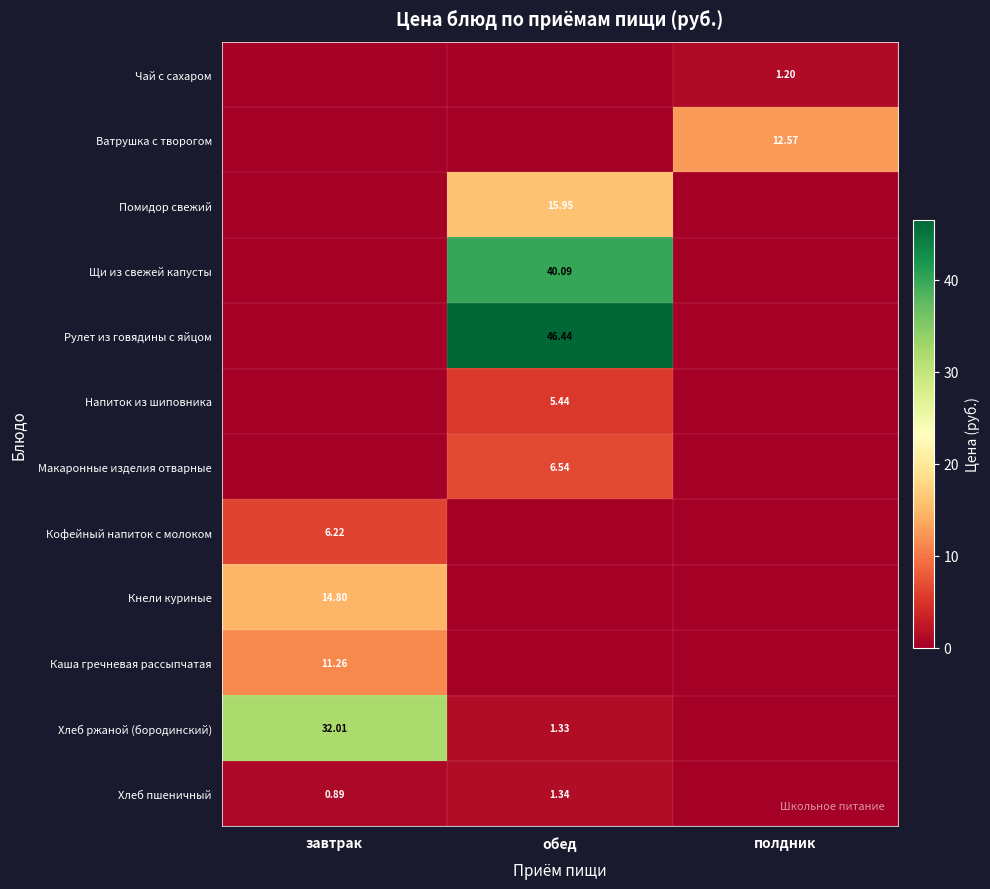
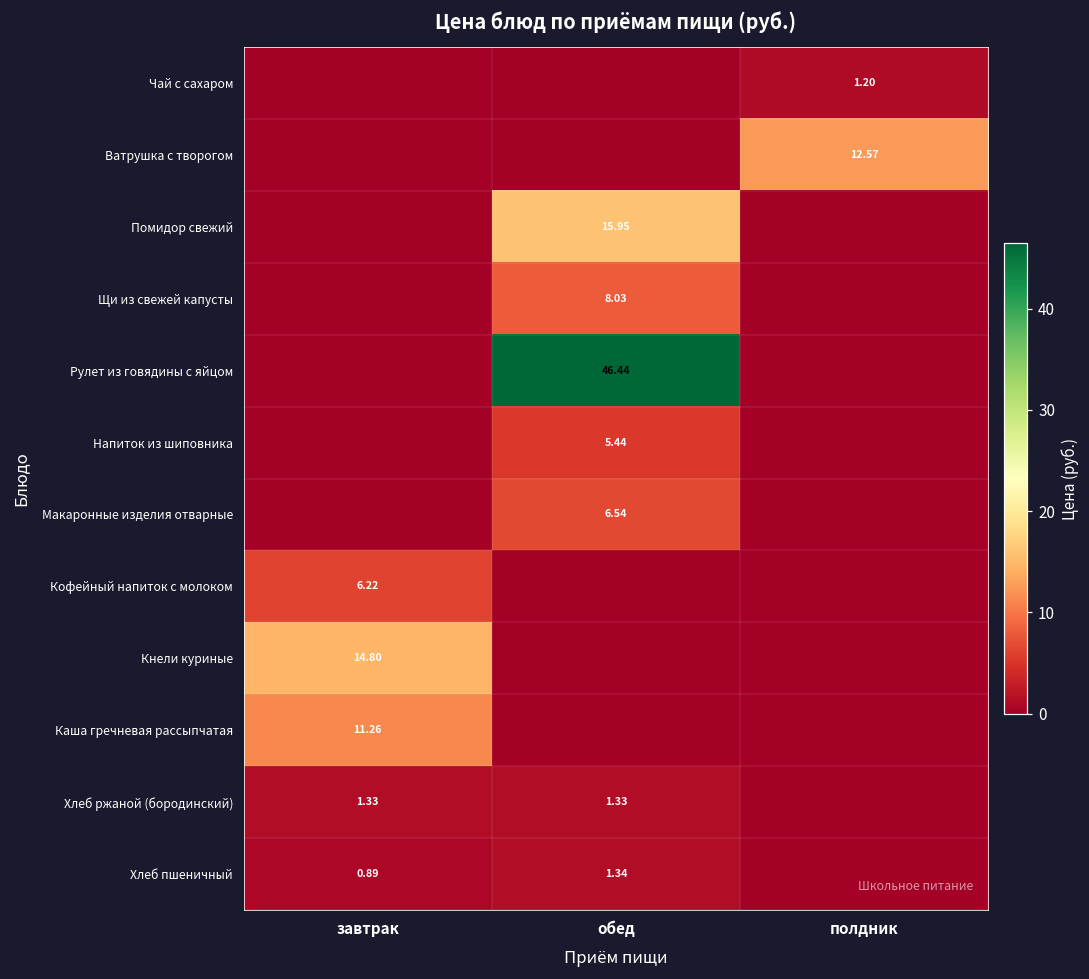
  {
    "Чай с сахаром": {
      "полдник": 1.20
    },
    "Ватрушка с творогом": {
      "полдник": 12.57
    },
    "Помидор свежий": {
      "обед": 15.95
    },
    "Щи из свежей капусты": {
-     "обед": 40.09
+     "обед": 8.03
    },
    "Рулет из говядины с яйцом": {
      "обед": 46.44
    },
    "Напиток из шиповника": {
      "обед": 5.44
    },
    "Макаронные изделия отварные": {
      "обед": 6.54
    },
    "Кофейный напиток с молоком": {
      "завтрак": 6.22
    },
    "Кнели куриные": {
      "завтрак": 14.80
    },
    "Каша гречневая рассыпчатая": {
      "завтрак": 11.26
    },
    "Хлеб ржаной (бородинский)": {
-     "завтрак": 32.01,
+     "завтрак": 1.33,
      "обед": 1.33
    },
    "Хлеб пшеничный": {
      "завтрак": 0.89,
      "обед": 1.34
    }
  }
